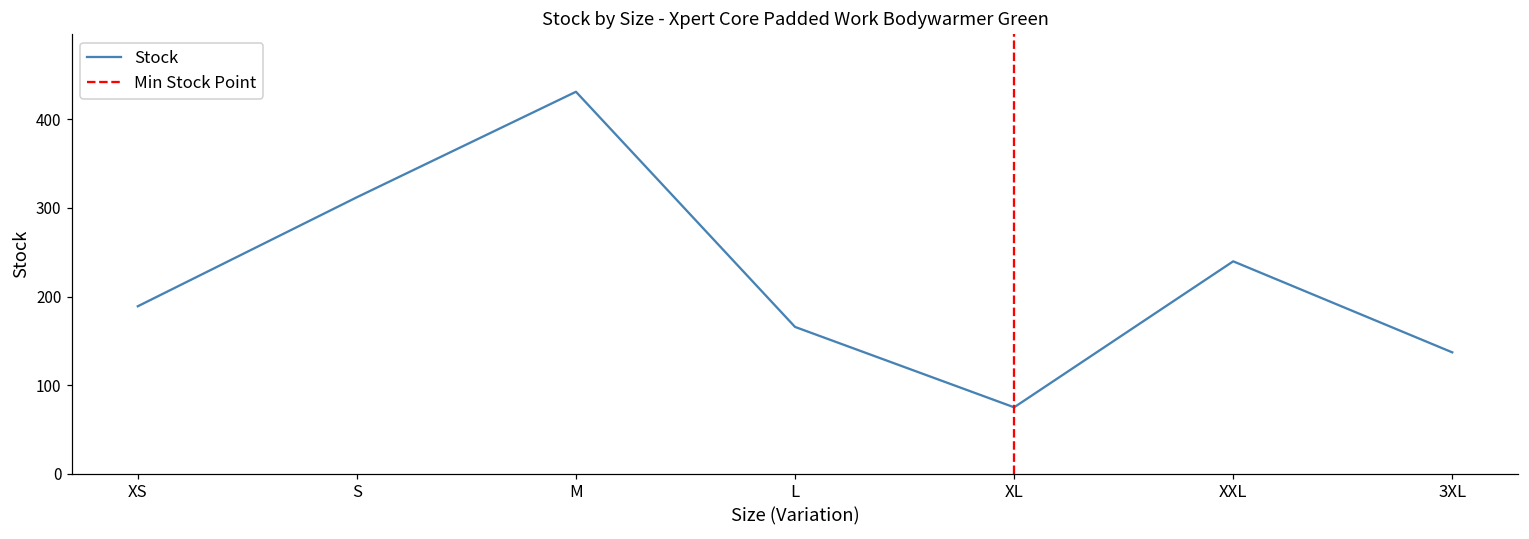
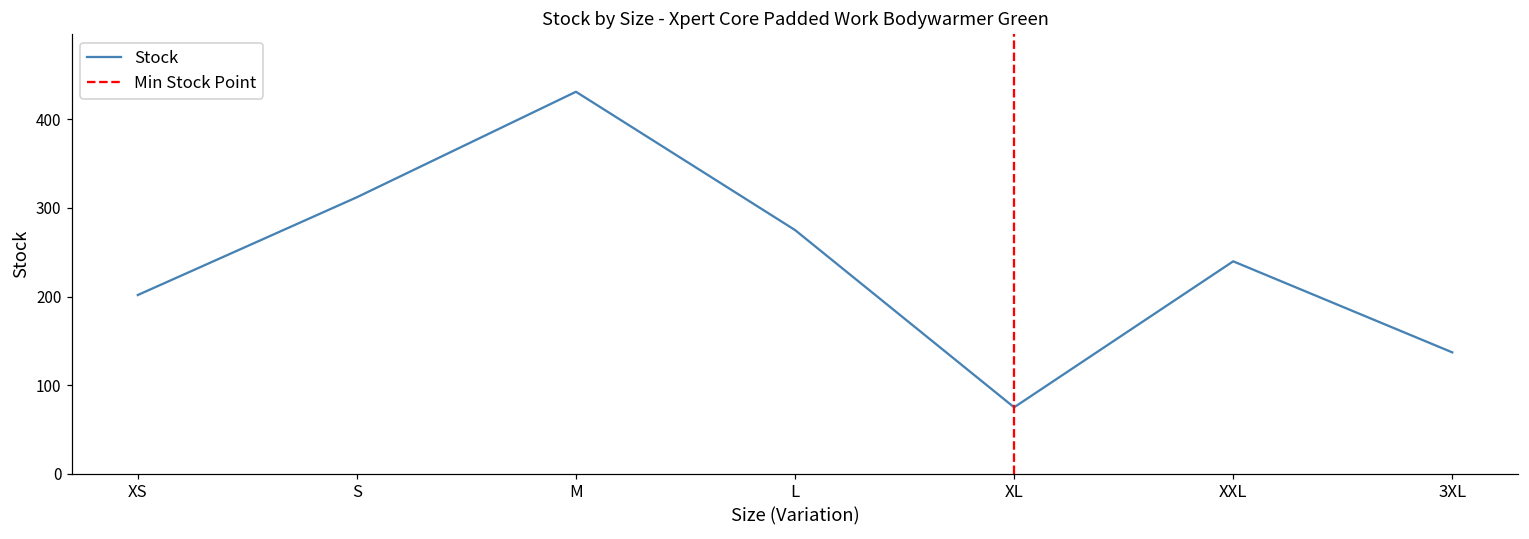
  {
-   "XS": 190,
+   "XS": 200,
    "S": 310,
    "M": 430,
-   "L": 170,
+   "L": 280,
    "XL": 80,
    "XXL": 240,
    "3XL": 140
  }
